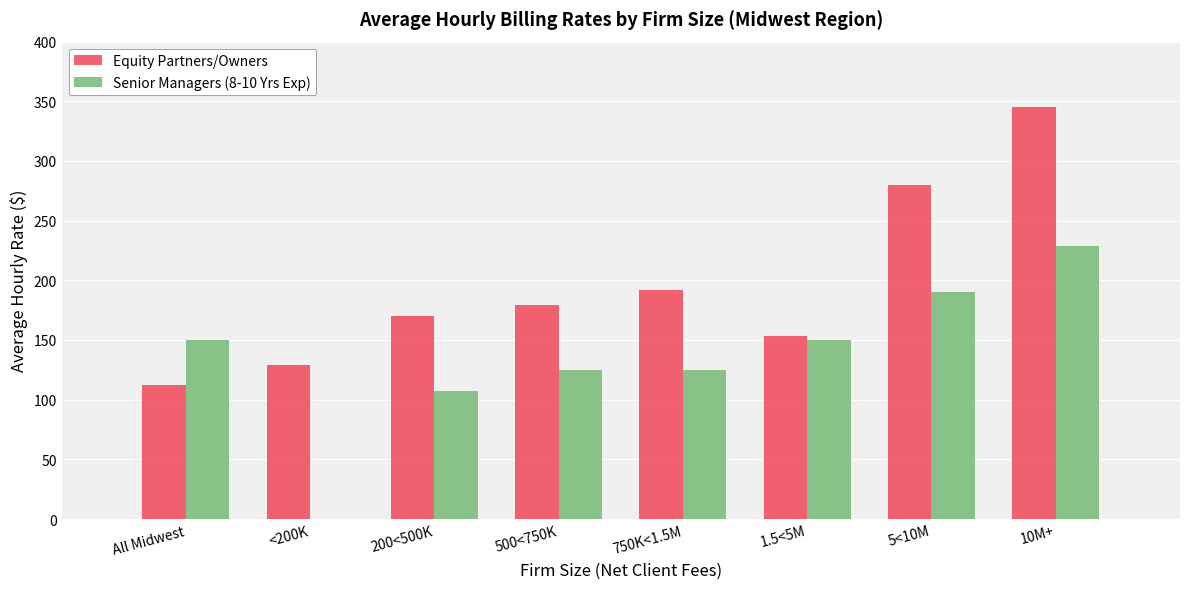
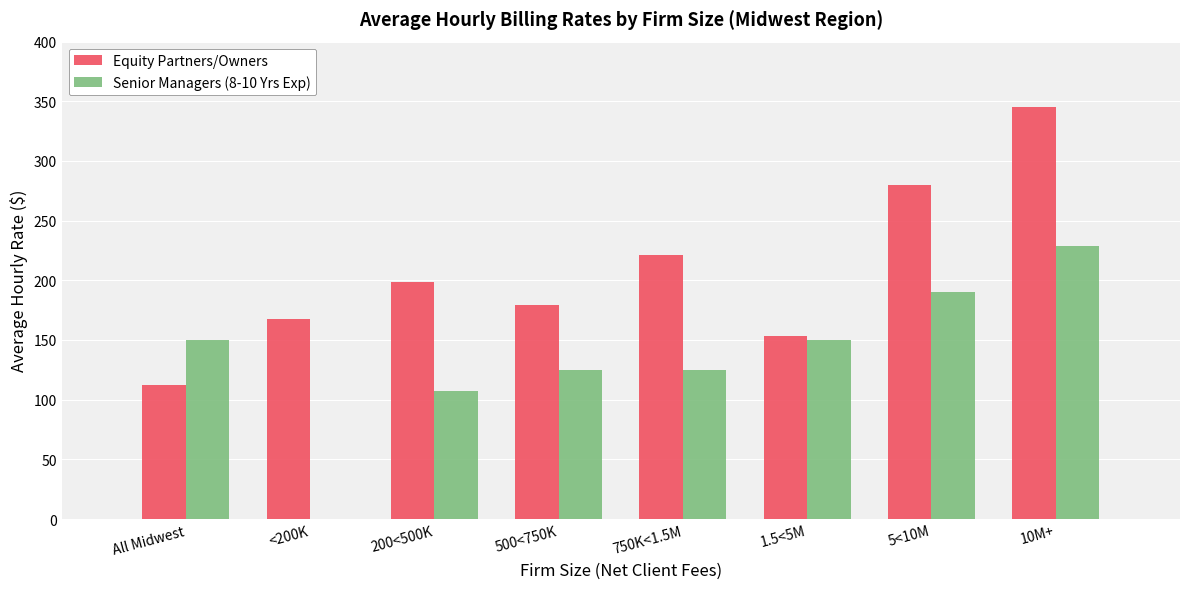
  {
    "Equity Partners/Owners": {
      "All Midwest": 112,
-     "<200K": 129,
-     "200<500K": 170,
+     "<200K": 167,
+     "200<500K": 199,
      "500<750K": 179,
-     "750K<1.5M": 192,
+     "750K<1.5M": 221,
      "1.5<5M": 153,
      "5<10M": 280,
      "10M+": 345
    }
  }
